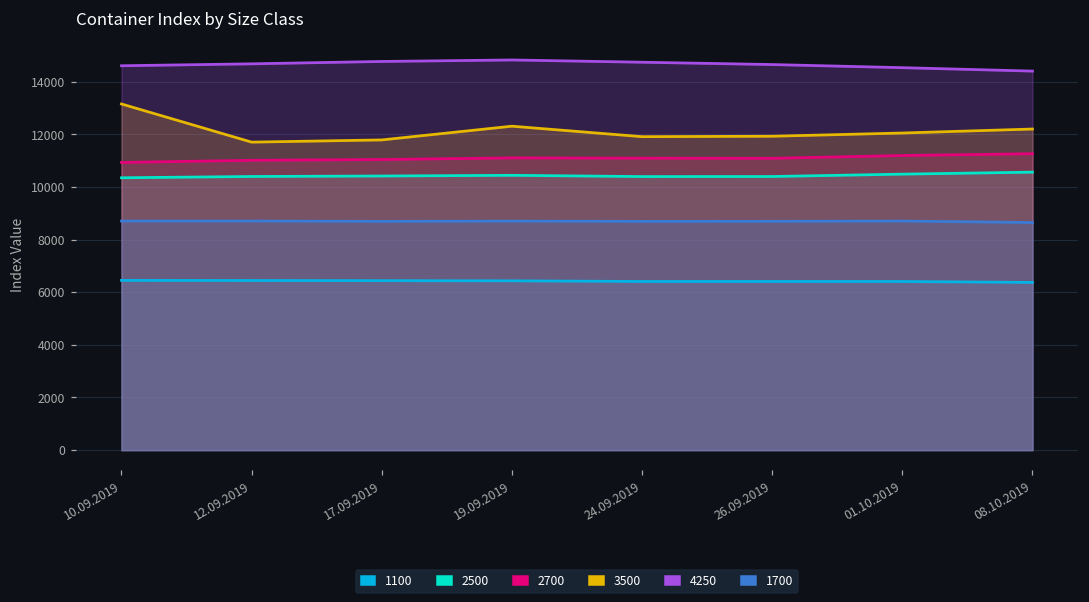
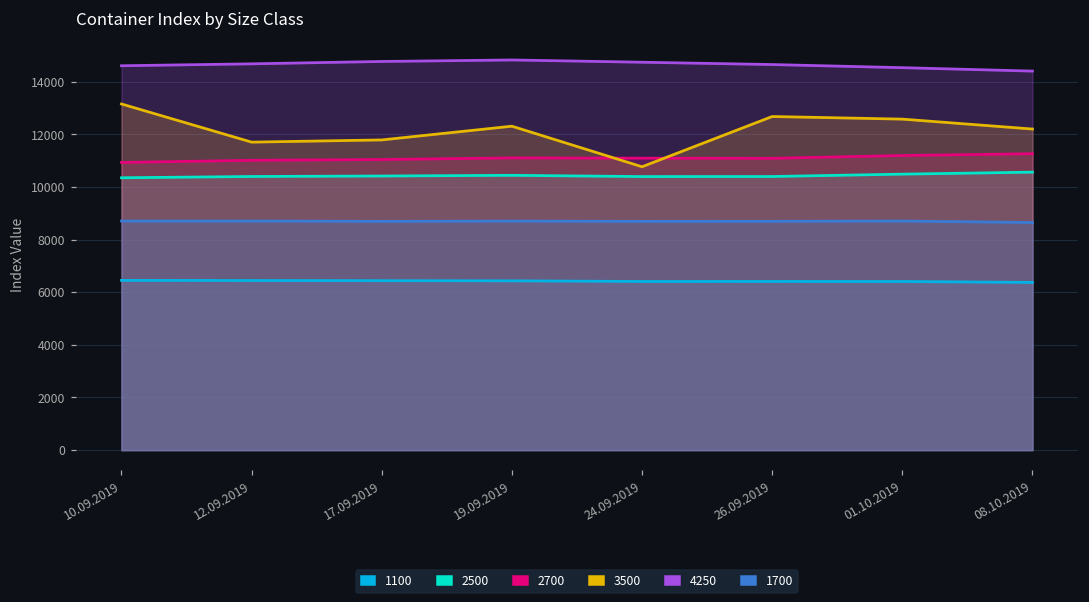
  {
    "3500": {
      "10.09.2019": 13200,
      "12.09.2019": 11700,
      "17.09.2019": 11800,
      "19.09.2019": 12300,
-     "24.09.2019": 11900,
-     "26.09.2019": 11900,
-     "01.10.2019": 12100,
+     "24.09.2019": 10800,
+     "26.09.2019": 12700,
+     "01.10.2019": 12600,
      "08.10.2019": 12200
    }
  }
